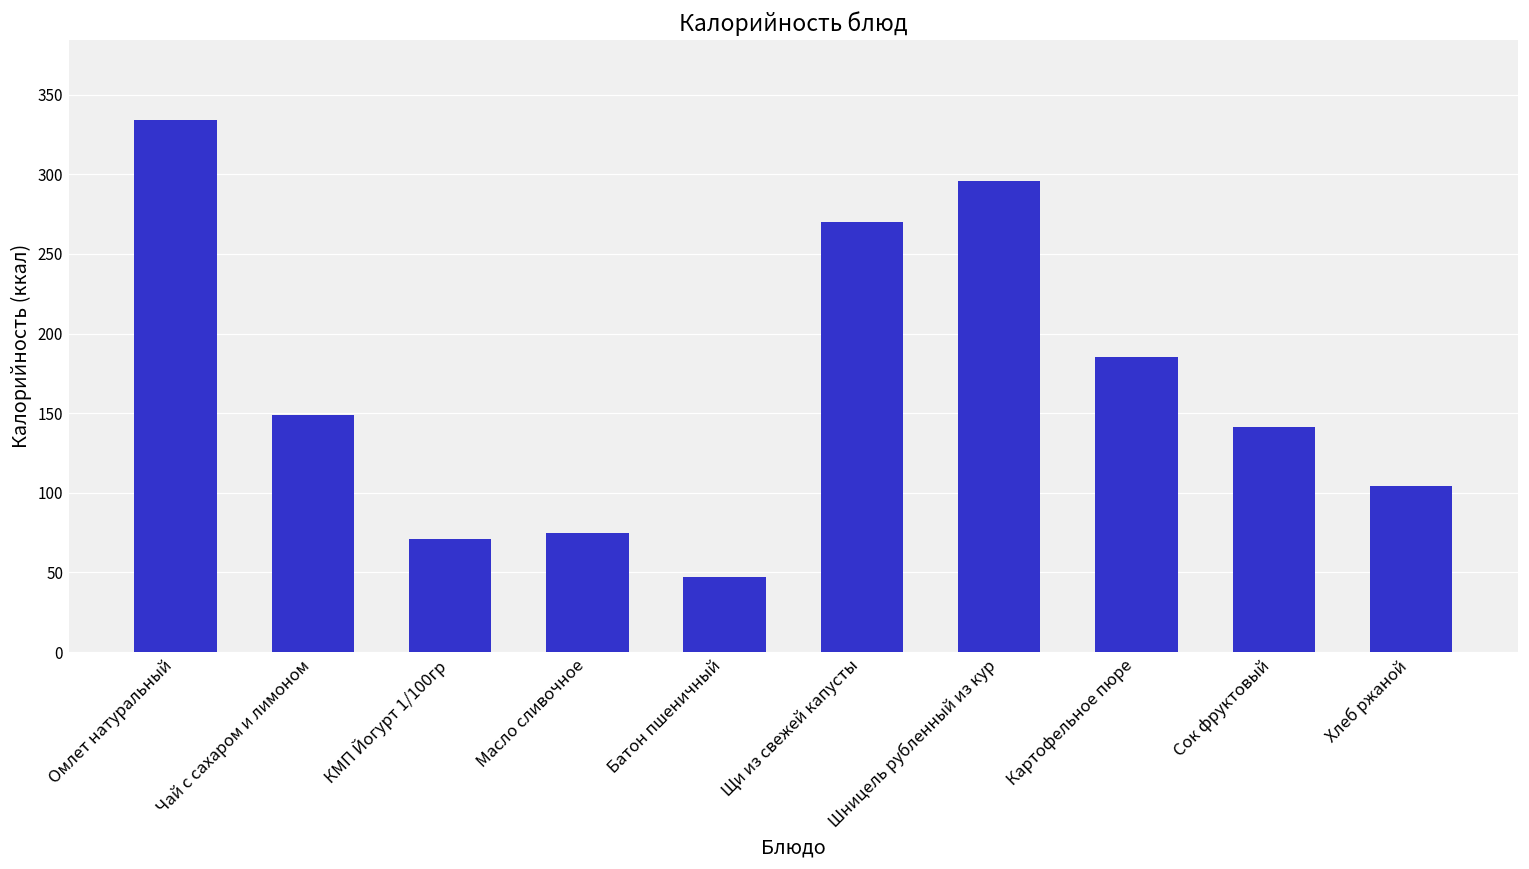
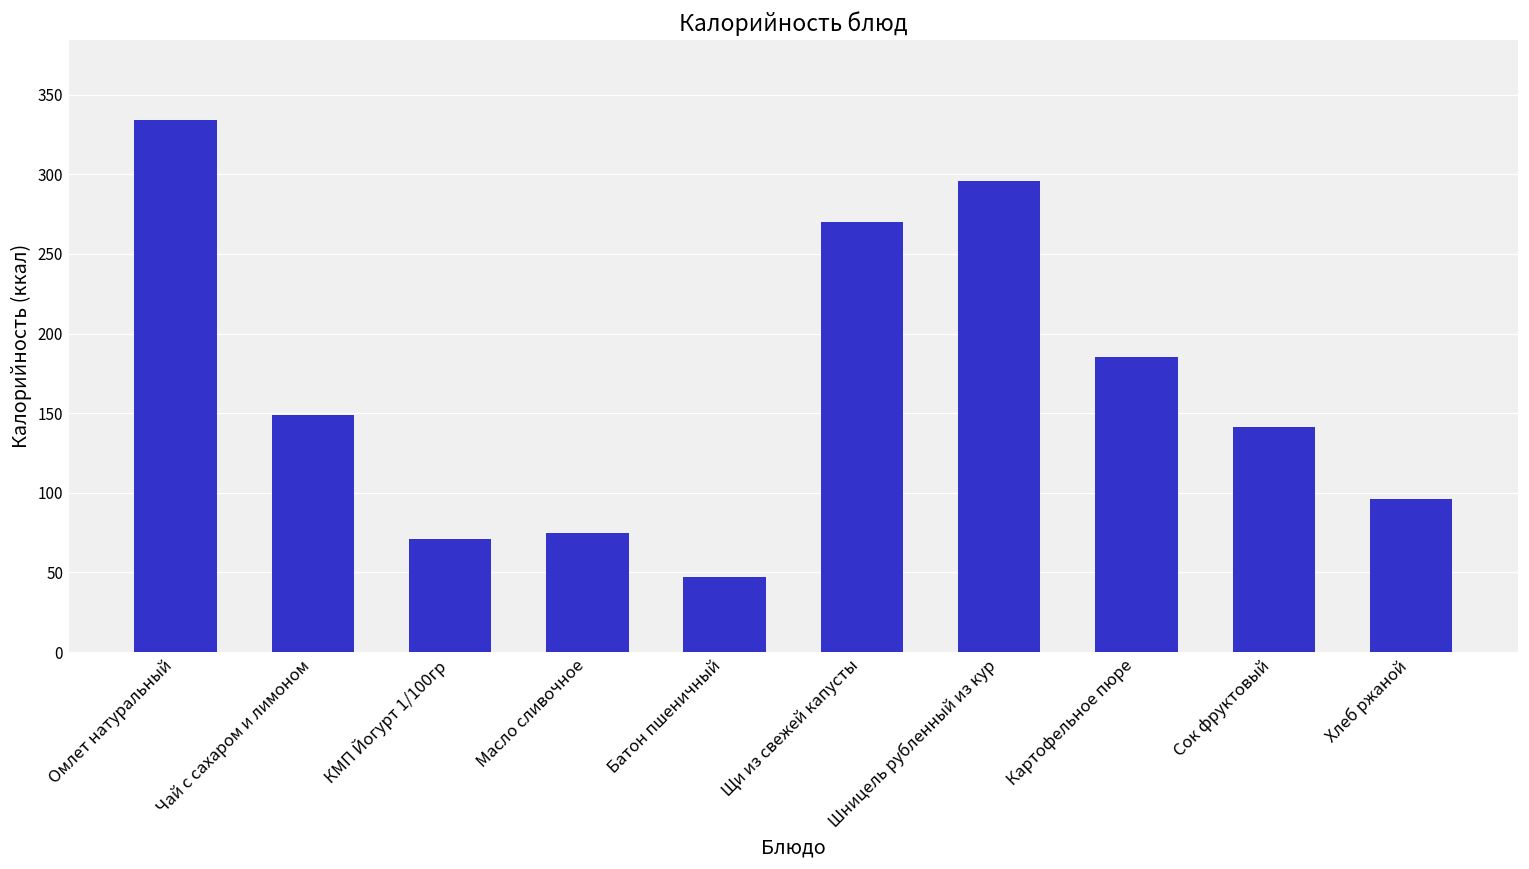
  {
    "Омлет натуральный": 334,
    "Чай с сахаром и лимоном": 149,
    "КМП Йогурт 1/100гр": 71,
    "Масло сливочное": 75,
    "Батон пшеничный": 47,
    "Щи из свежей капусты": 270,
    "Шницель рубленный из кур": 296,
    "Картофельное пюре": 185,
    "Сок фруктовый": 141,
-   "Хлеб ржаной": 104
+   "Хлеб ржаной": 96
  }
